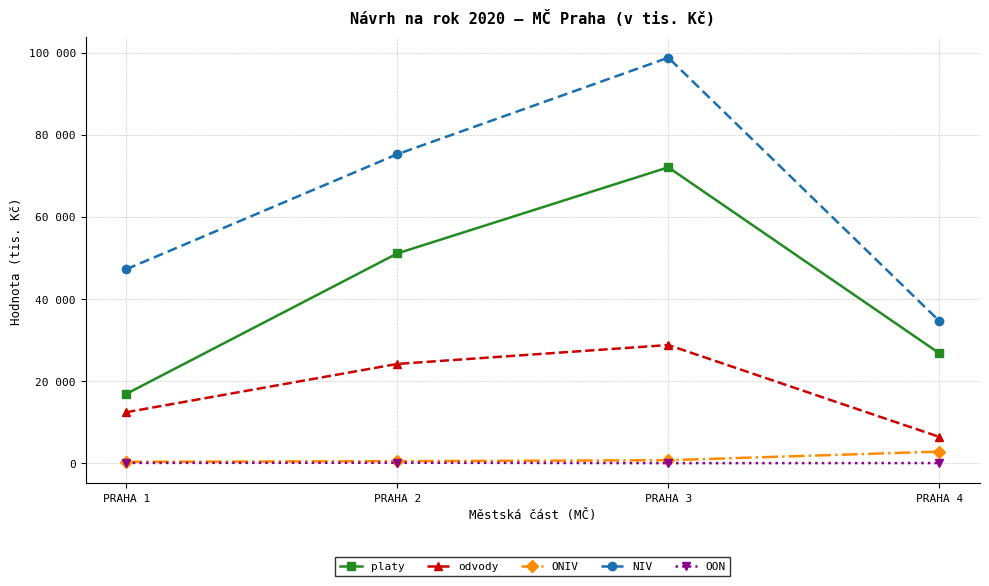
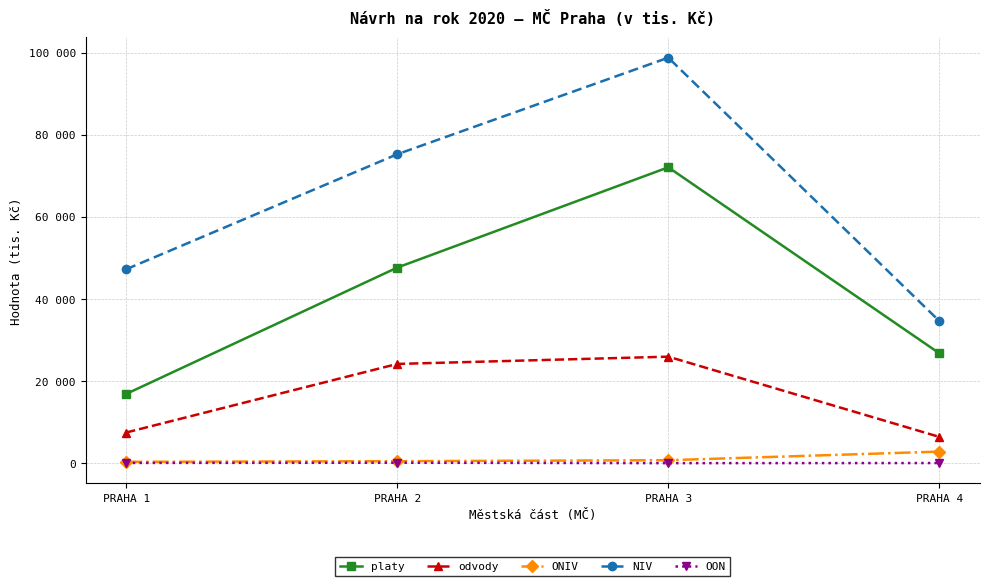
  {
    "platy": {
      "PRAHA 1": 17000,
-     "PRAHA 2": 51000,
+     "PRAHA 2": 48000,
      "PRAHA 3": 72000,
      "PRAHA 4": 27000
    },
    "odvody": {
-     "PRAHA 1": 12000,
+     "PRAHA 1": 7000,
      "PRAHA 2": 24000,
-     "PRAHA 3": 29000,
+     "PRAHA 3": 26000,
      "PRAHA 4": 6000
    },
    "ONIV": {
      "PRAHA 3": 1000,
      "PRAHA 4": 3000
    },
    "NIV": {
      "PRAHA 1": 47000,
      "PRAHA 2": 75000,
      "PRAHA 3": 99000,
      "PRAHA 4": 35000
    },
    "OON": {
      "PRAHA 3": 0,
      "PRAHA 4": 0
    }
  }
